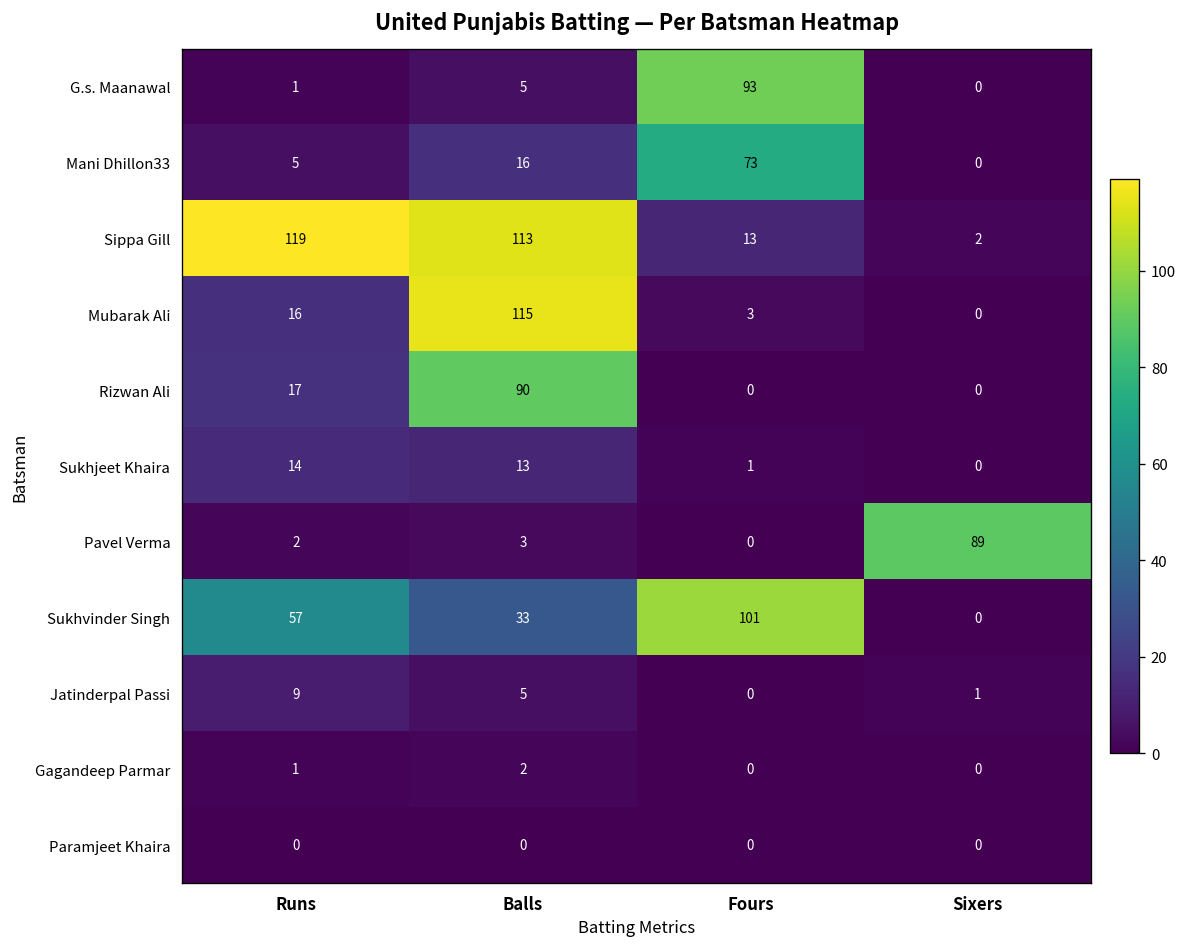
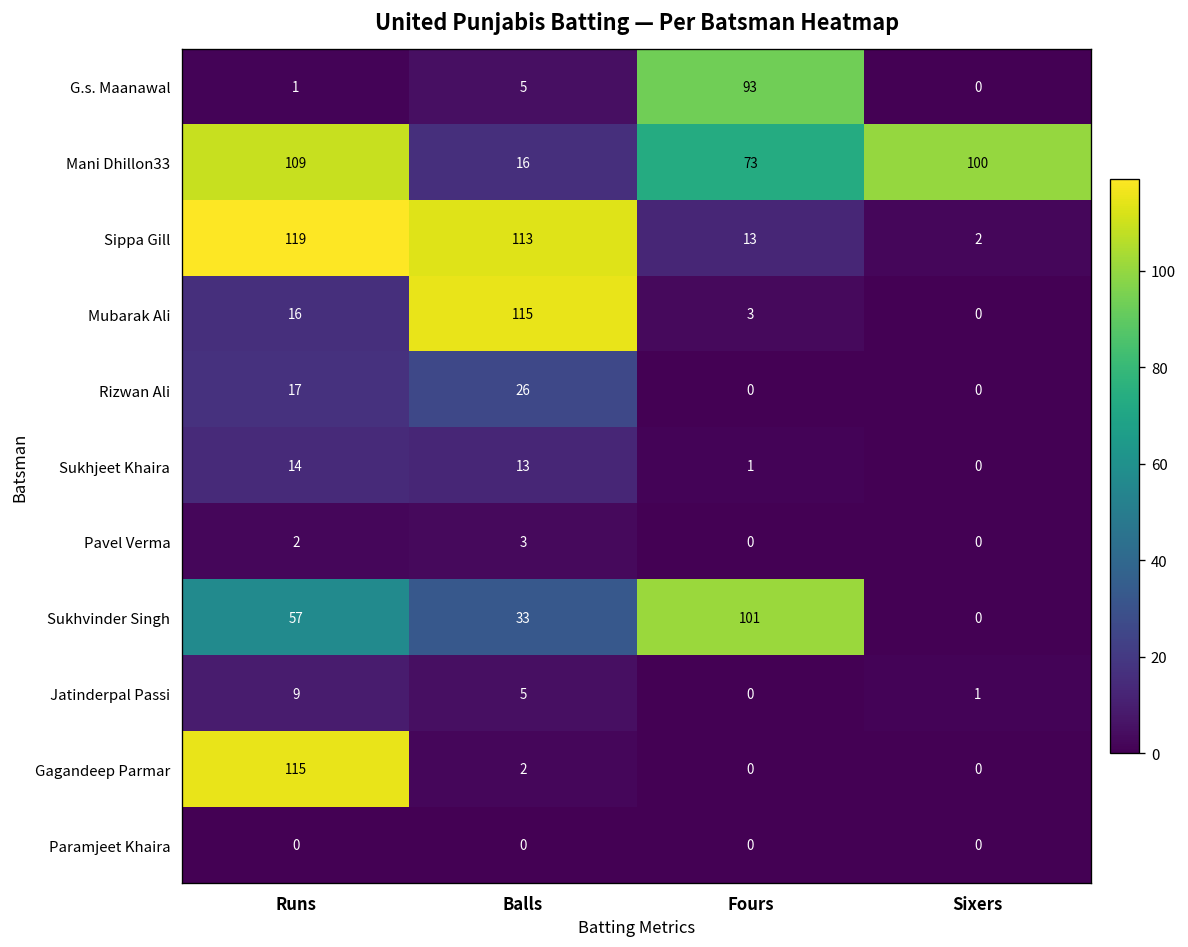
  {
    "G.s. Maanawal": {
      "Runs": 1,
      "Balls": 5,
      "Fours": 93,
      "Sixers": 0
    },
    "Mani Dhillon33": {
-     "Runs": 5,
+     "Runs": 109,
      "Balls": 16,
      "Fours": 73,
-     "Sixers": 0
+     "Sixers": 100
    },
    "Sippa Gill": {
      "Runs": 119,
      "Balls": 113,
      "Fours": 13,
      "Sixers": 2
    },
    "Mubarak Ali": {
      "Runs": 16,
      "Balls": 115,
      "Fours": 3,
      "Sixers": 0
    },
    "Rizwan Ali": {
      "Runs": 17,
-     "Balls": 90,
+     "Balls": 26,
      "Fours": 0,
      "Sixers": 0
    },
    "Sukhjeet Khaira": {
      "Runs": 14,
      "Balls": 13,
      "Fours": 1,
      "Sixers": 0
    },
    "Pavel Verma": {
      "Runs": 2,
      "Balls": 3,
      "Fours": 0,
-     "Sixers": 89
+     "Sixers": 0
    },
    "Sukhvinder Singh": {
      "Runs": 57,
      "Balls": 33,
      "Fours": 101,
      "Sixers": 0
    },
    "Jatinderpal Passi": {
      "Runs": 9,
      "Balls": 5,
      "Fours": 0,
      "Sixers": 1
    },
    "Gagandeep Parmar": {
-     "Runs": 1,
+     "Runs": 115,
      "Balls": 2,
      "Fours": 0,
      "Sixers": 0
    },
    "Paramjeet Khaira": {
      "Runs": 0,
      "Balls": 0,
      "Fours": 0,
      "Sixers": 0
    }
  }
